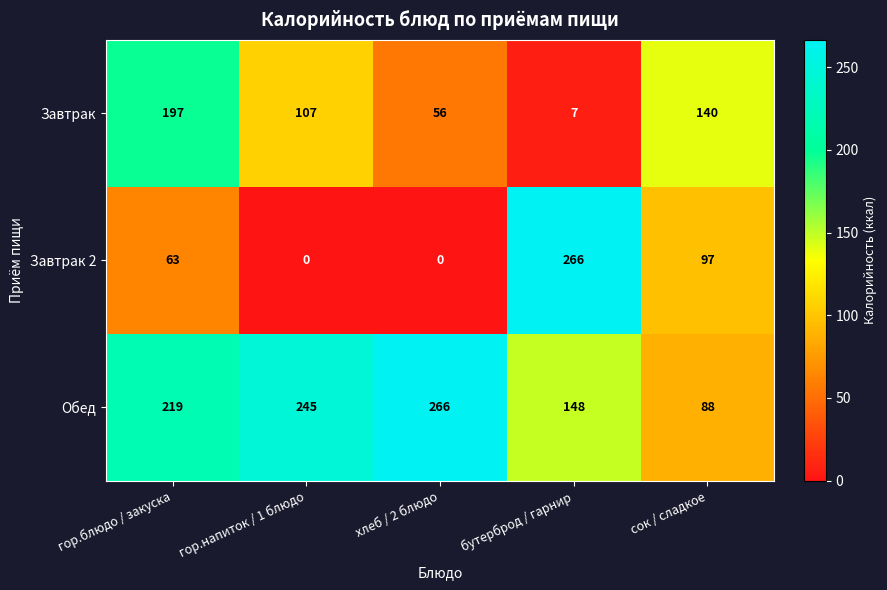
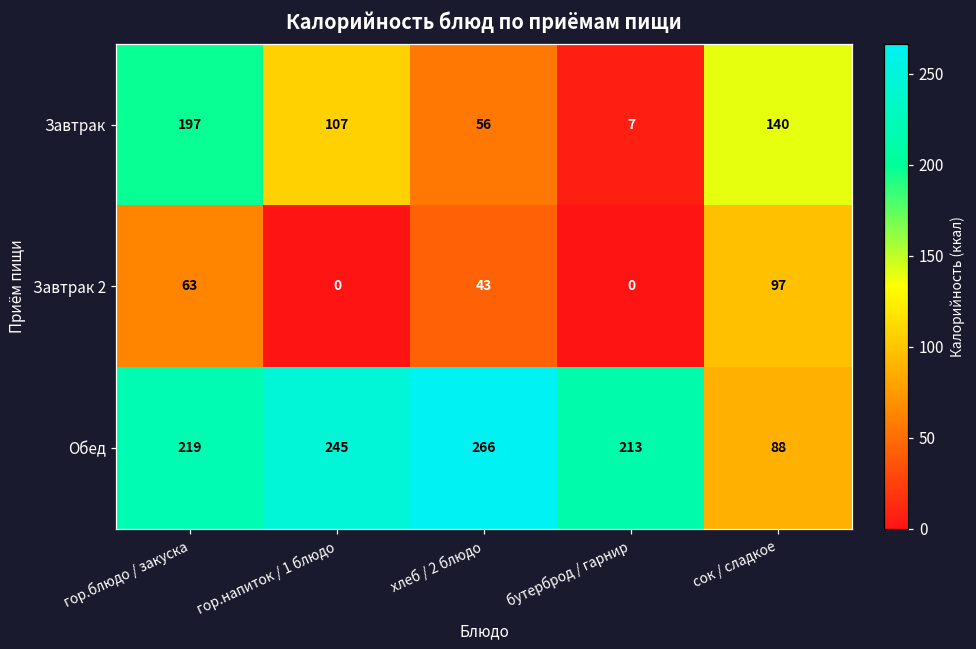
  {
    "Завтрак": {
      "гор.блюдо / закуска": 197,
      "гор.напиток / 1 блюдо": 107,
      "хлеб / 2 блюдо": 56,
      "бутерброд / гарнир": 7,
      "сок / сладкое": 140
    },
    "Завтрак 2": {
      "гор.блюдо / закуска": 63,
      "гор.напиток / 1 блюдо": 0,
-     "хлеб / 2 блюдо": 0,
-     "бутерброд / гарнир": 266,
+     "хлеб / 2 блюдо": 43,
+     "бутерброд / гарнир": 0,
      "сок / сладкое": 97
    },
    "Обед": {
      "гор.блюдо / закуска": 219,
      "гор.напиток / 1 блюдо": 245,
      "хлеб / 2 блюдо": 266,
-     "бутерброд / гарнир": 148,
+     "бутерброд / гарнир": 213,
      "сок / сладкое": 88
    }
  }
